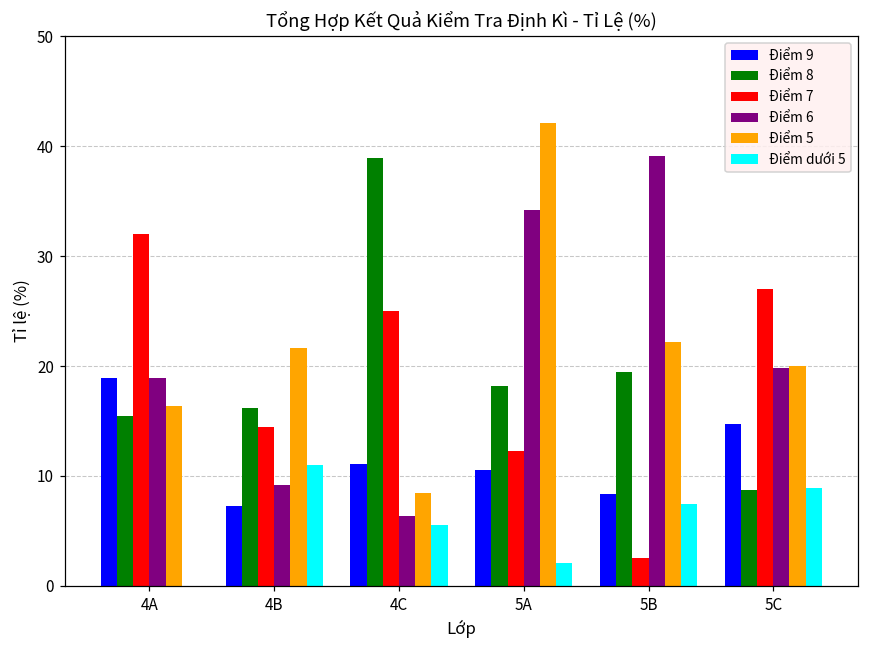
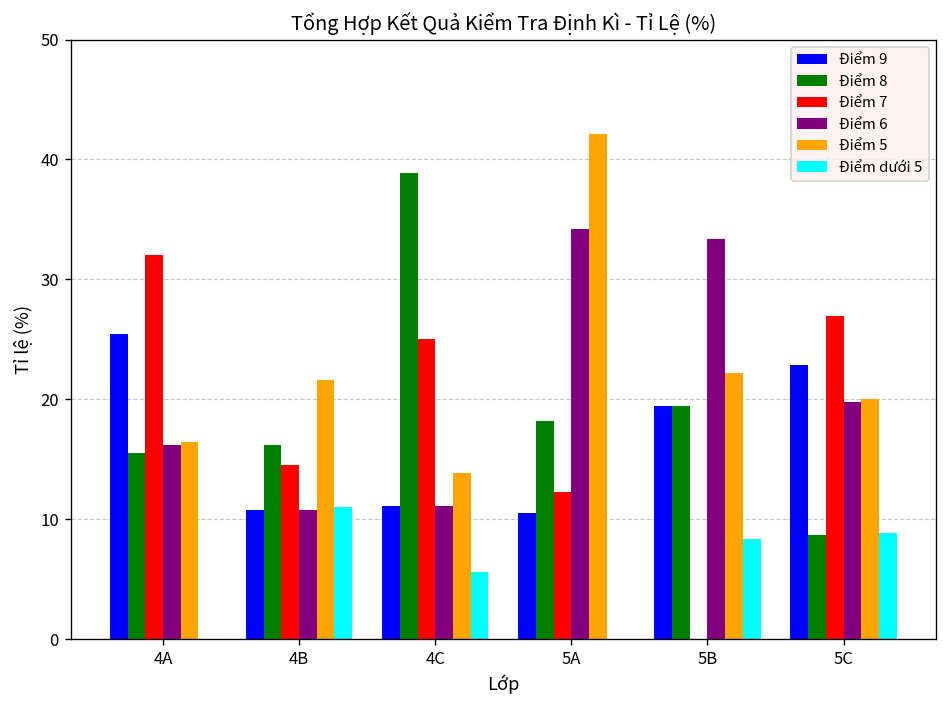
  {
    "Điểm 9": {
-     "4A": 19,
-     "4B": 7,
+     "4A": 25,
+     "4B": 11,
      "4C": 11,
      "5A": 11,
-     "5B": 8,
-     "5C": 15
+     "5B": 19,
+     "5C": 23
    },
    "Điểm 8": {
      "4A": 16,
      "4B": 16,
      "4C": 39,
      "5A": 18,
      "5B": 19,
      "5C": 9
    },
    "Điểm 7": {
      "4A": 32,
      "4B": 15,
      "4C": 25,
      "5A": 12,
-     "5B": 3,
+     "5B": 0,
      "5C": 27
    },
    "Điểm 6": {
-     "4A": 19,
-     "4B": 9,
-     "4C": 6,
+     "4A": 16,
+     "4B": 11,
+     "4C": 11,
      "5A": 34,
-     "5B": 39,
+     "5B": 33,
      "5C": 20
    },
    "Điểm 5": {
      "4A": 16,
      "4B": 22,
-     "4C": 8,
+     "4C": 14,
      "5A": 42,
      "5B": 22,
      "5C": 20
    },
    "Điểm dưới 5": {
      "4A": 0,
      "4B": 11,
      "4C": 6,
-     "5A": 2,
-     "5B": 7,
+     "5A": 0,
+     "5B": 8,
      "5C": 9
    }
  }
